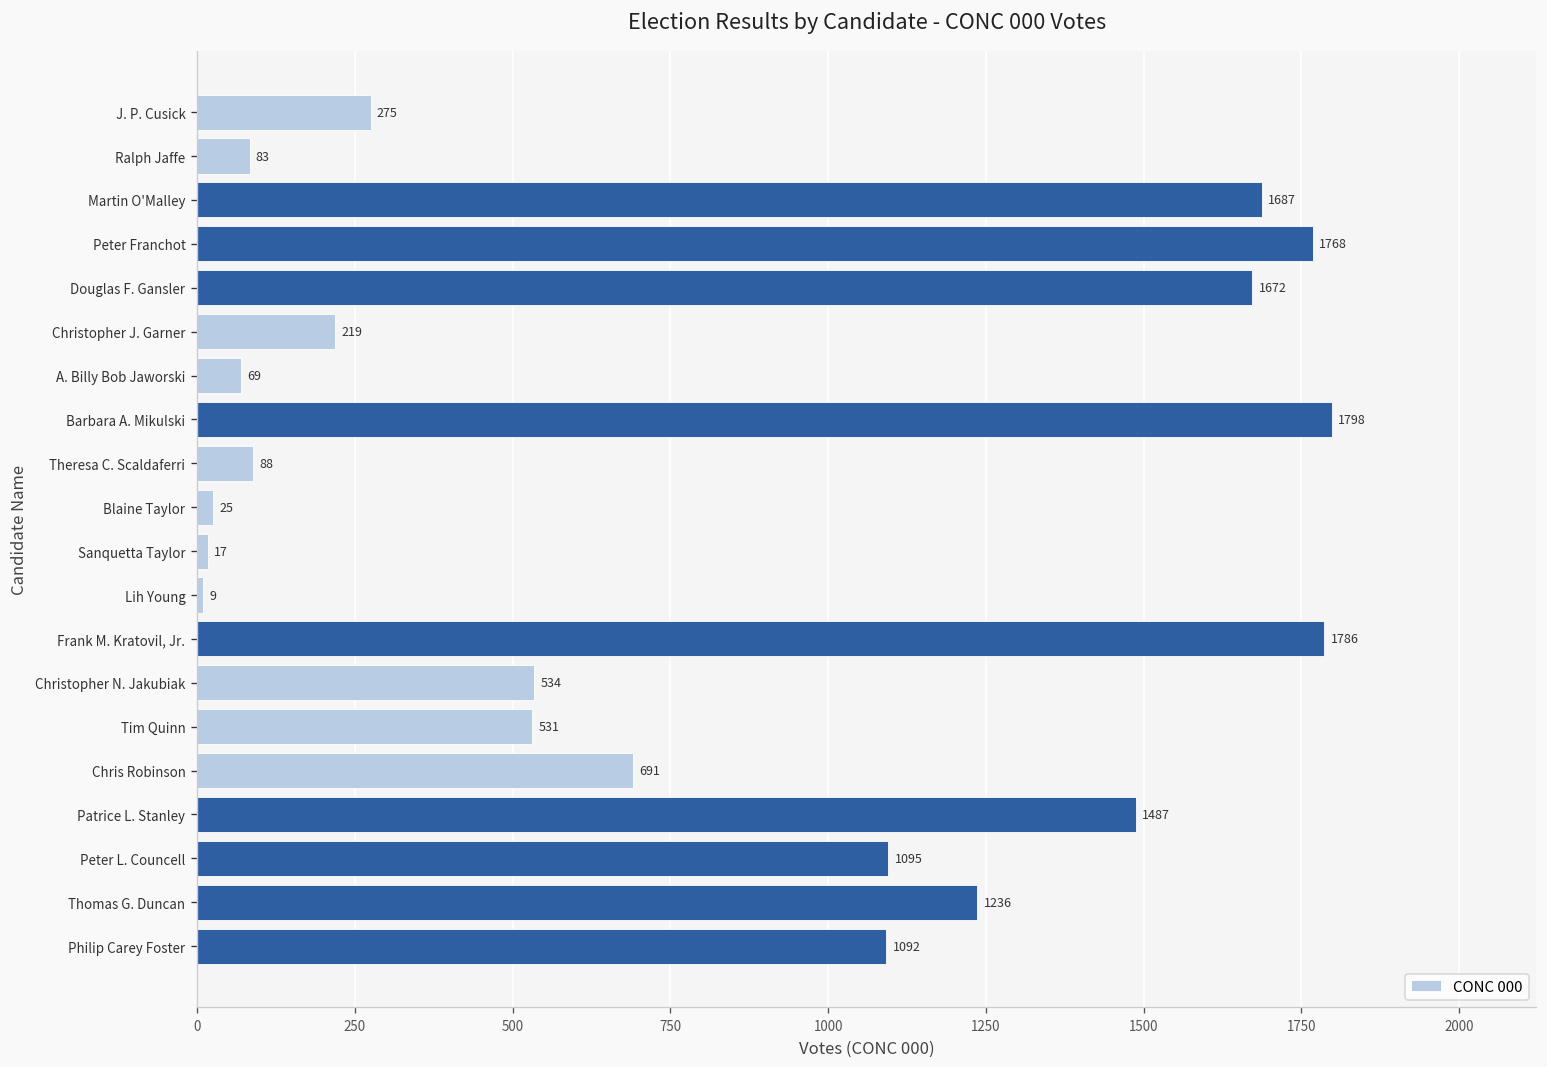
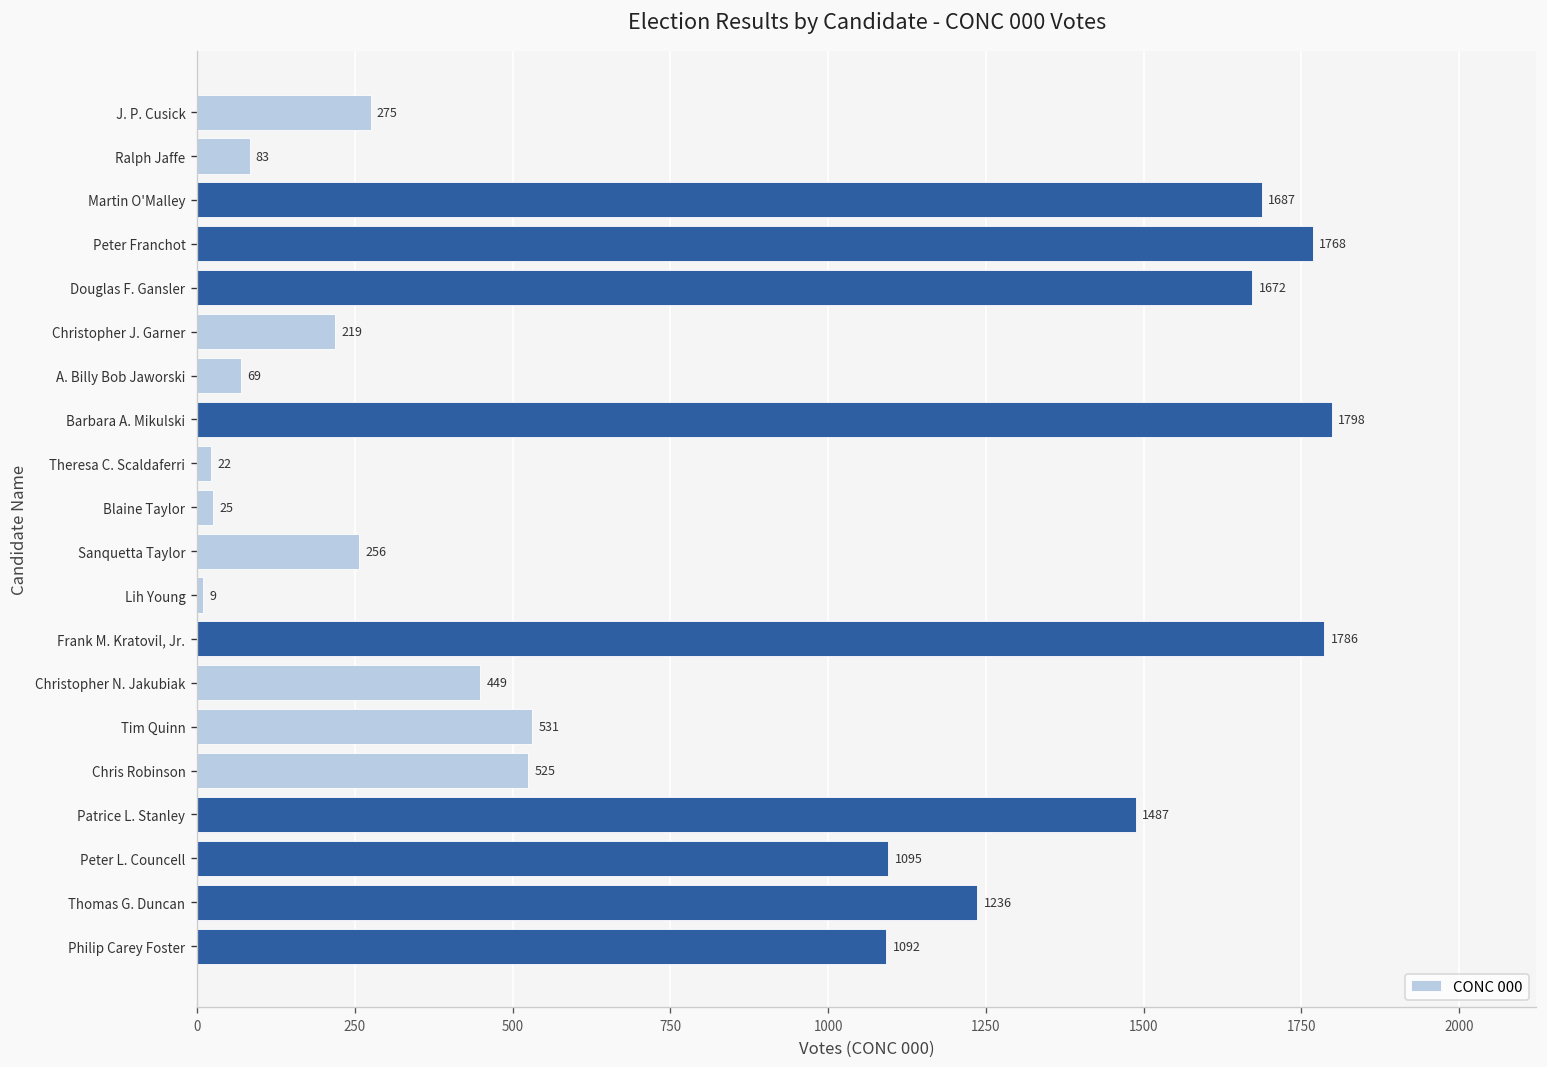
  {
    "J. P. Cusick": 275,
    "Ralph Jaffe": 83,
    "Martin O'Malley": 1687,
    "Peter Franchot": 1768,
    "Douglas F. Gansler": 1672,
    "Christopher J. Garner": 219,
    "A. Billy Bob Jaworski": 69,
    "Barbara A. Mikulski": 1798,
-   "Theresa C. Scaldaferri": 88,
+   "Theresa C. Scaldaferri": 22,
    "Blaine Taylor": 25,
-   "Sanquetta Taylor": 17,
+   "Sanquetta Taylor": 256,
    "Lih Young": 9,
    "Frank M. Kratovil, Jr.": 1786,
-   "Christopher N. Jakubiak": 534,
+   "Christopher N. Jakubiak": 449,
    "Tim Quinn": 531,
-   "Chris Robinson": 691,
+   "Chris Robinson": 525,
    "Patrice L. Stanley": 1487,
    "Peter L. Councell": 1095,
    "Thomas G. Duncan": 1236,
    "Philip Carey Foster": 1092
  }
